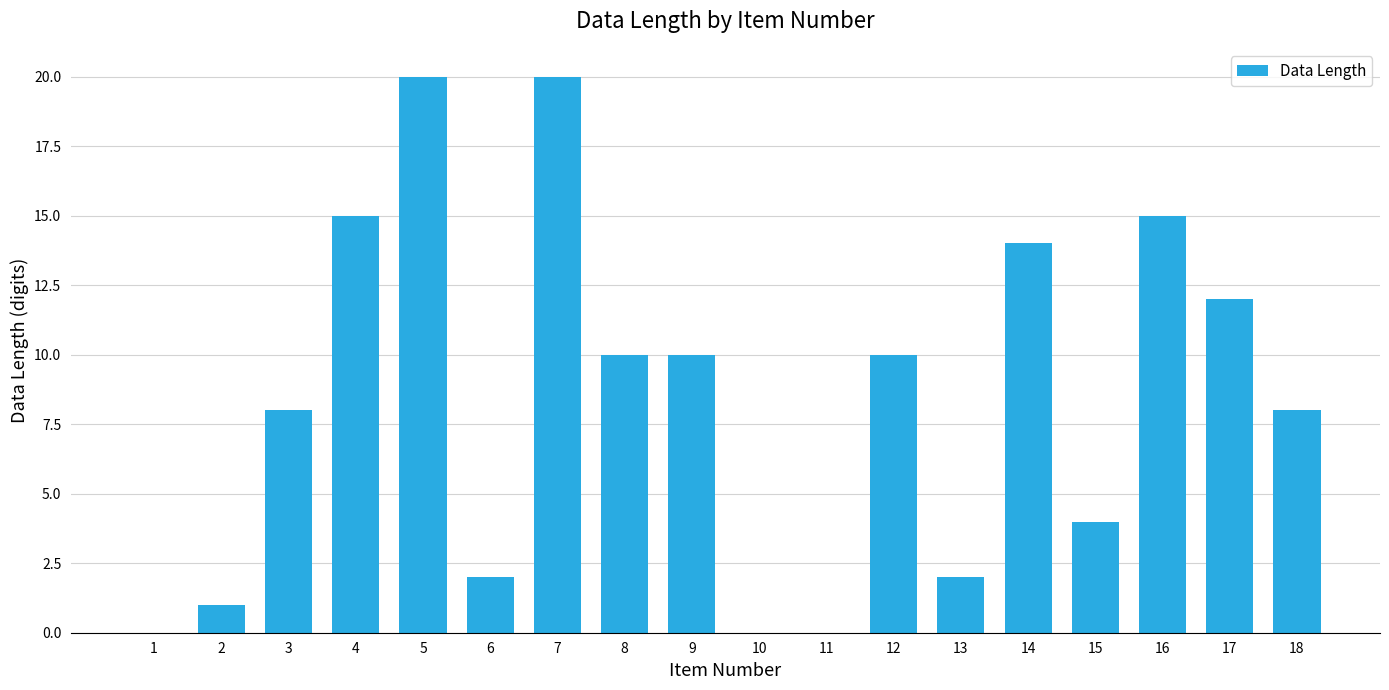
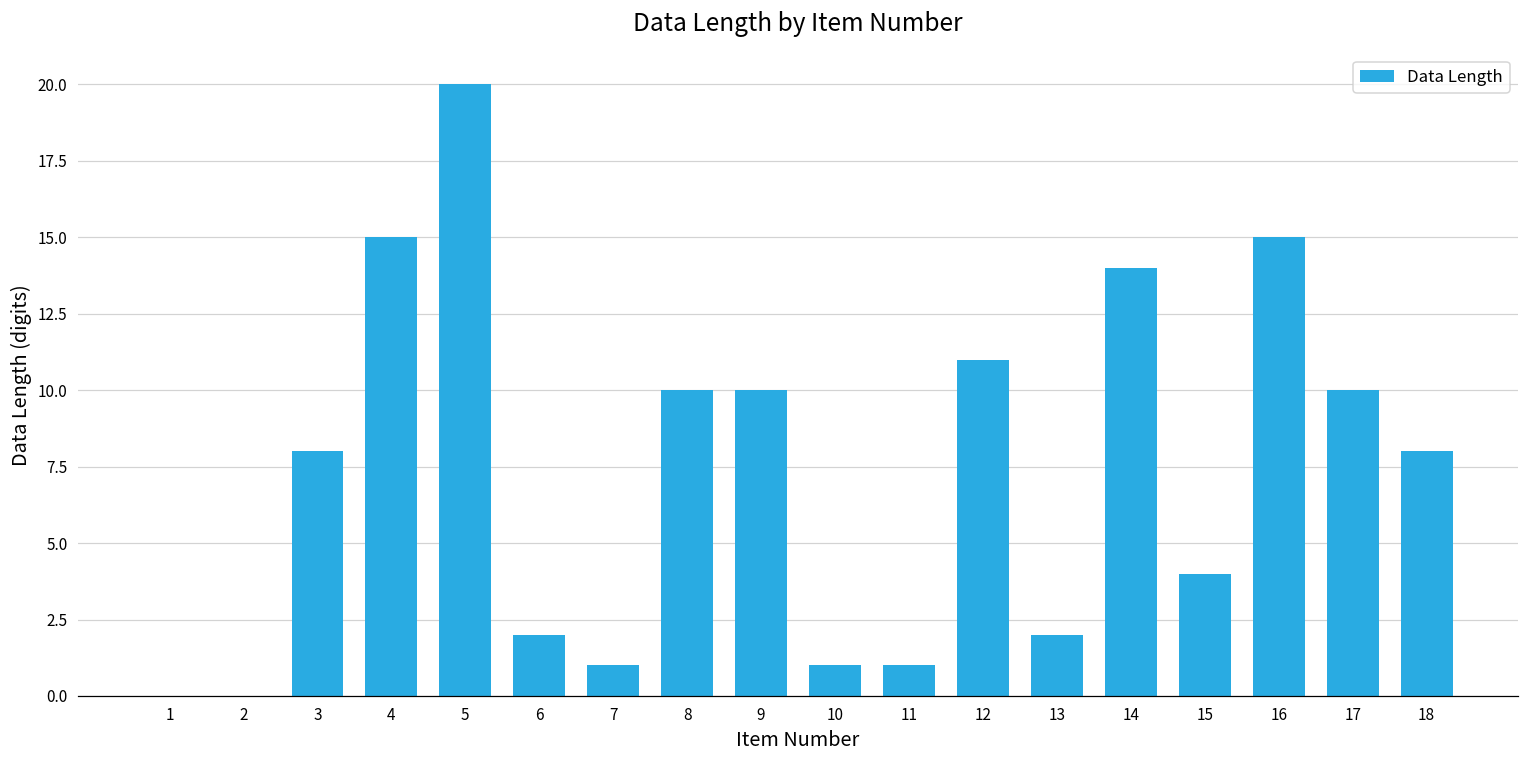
  {
    "1": 0,
-   "2": 1,
+   "2": 0,
    "3": 8,
    "4": 15,
    "5": 20,
    "6": 2,
-   "7": 20,
+   "7": 1,
    "8": 10,
    "9": 10,
-   "10": 0,
-   "11": 0,
-   "12": 10,
+   "10": 1,
+   "11": 1,
+   "12": 11,
    "13": 2,
    "14": 14,
    "15": 4,
    "16": 15,
-   "17": 12,
+   "17": 10,
    "18": 8
  }
